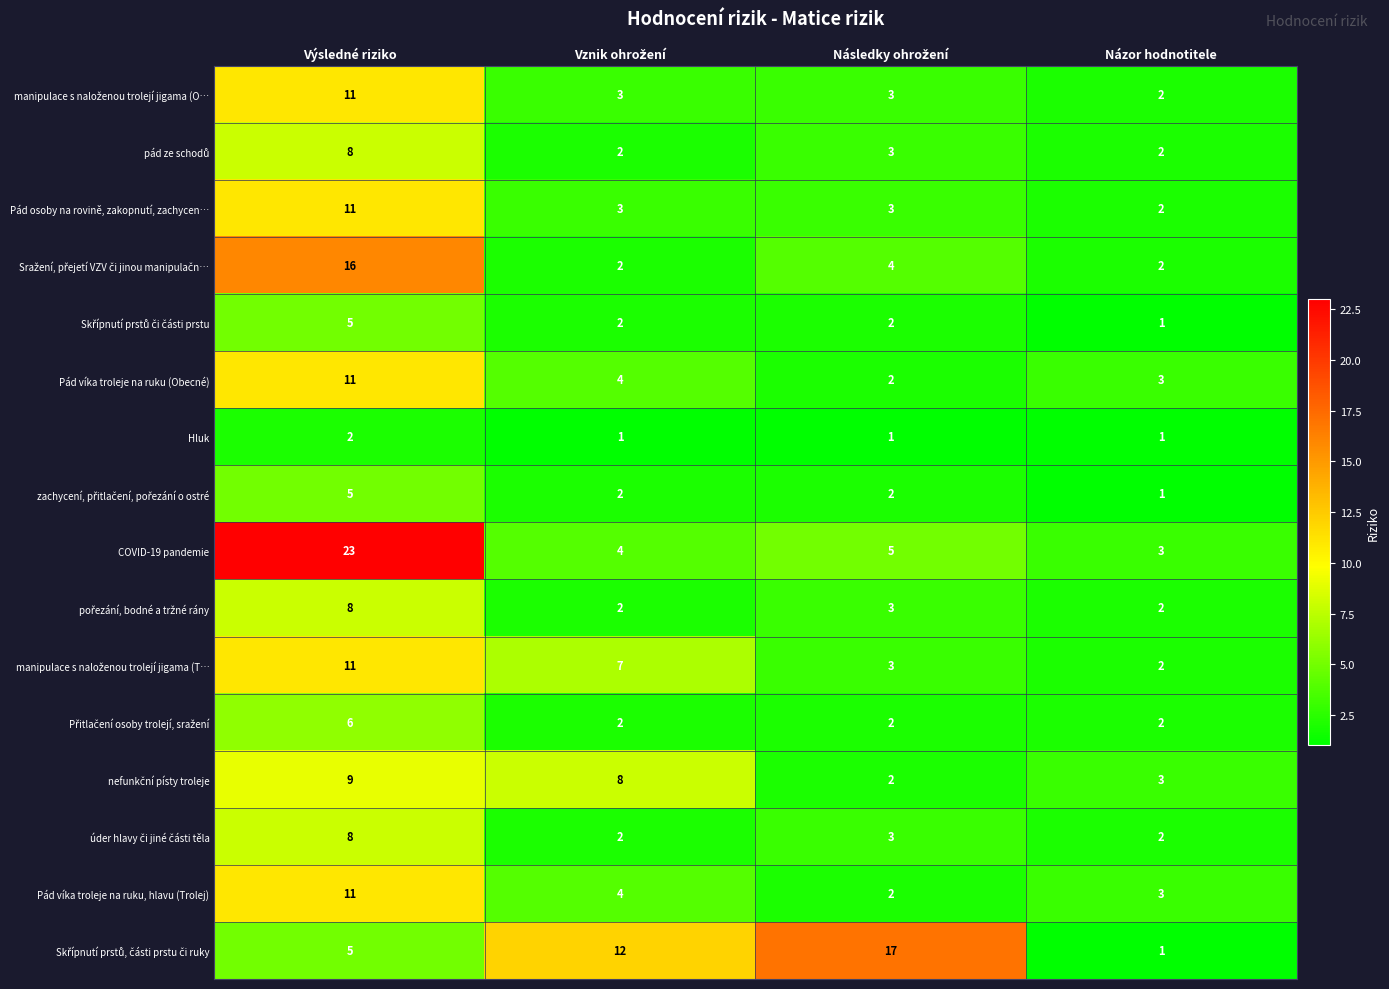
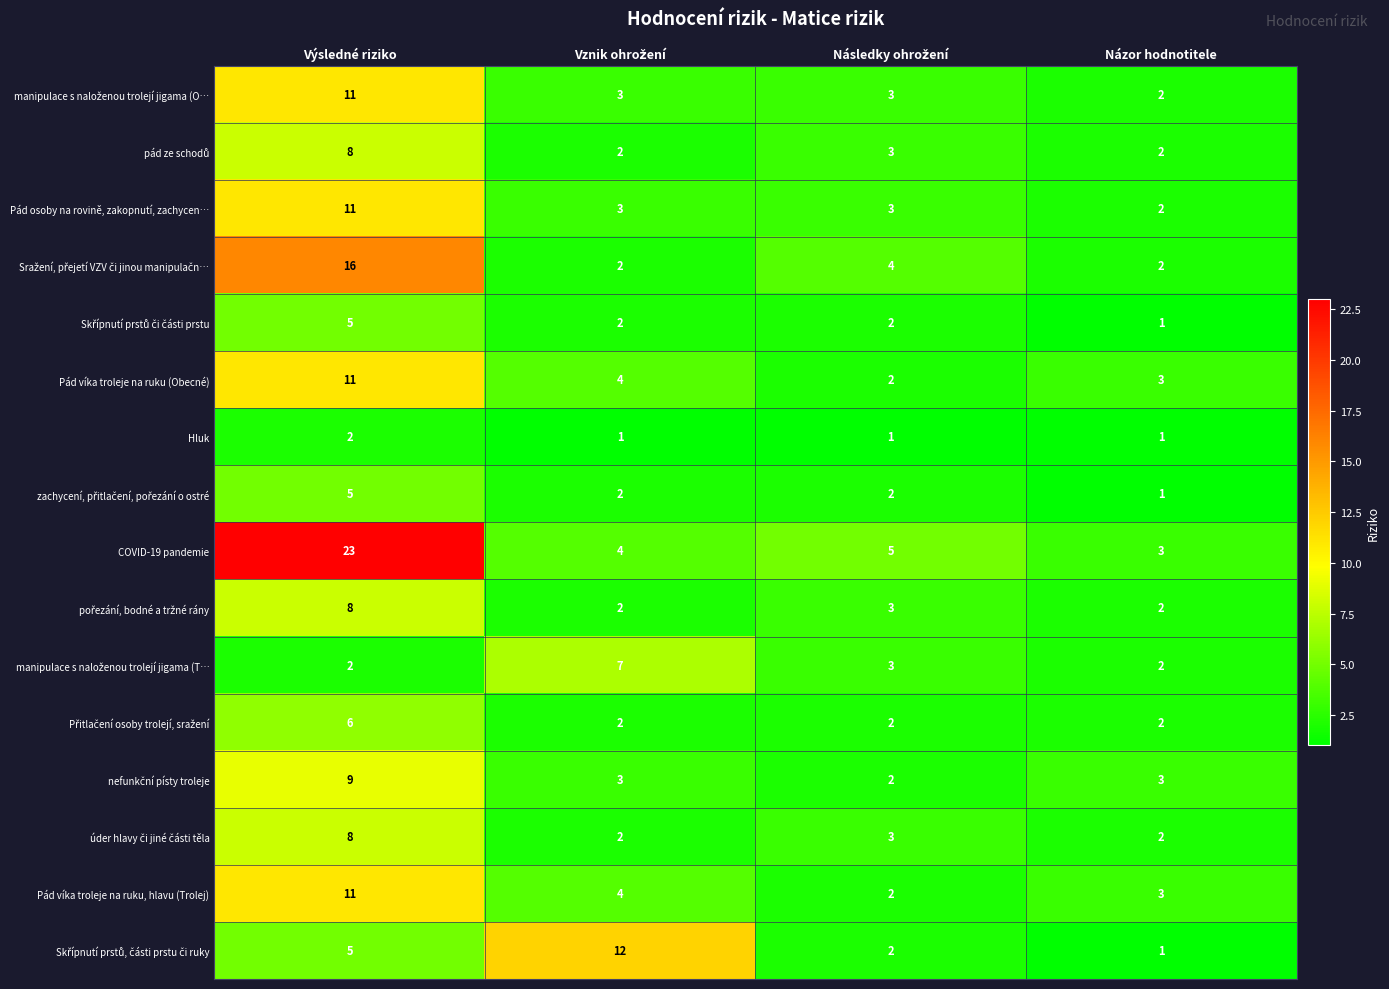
  {
    "manipulace s naloženou trolejí jigama (O…": {
      "Výsledné riziko": 11,
      "Vznik ohrožení": 3,
      "Následky ohrožení": 3,
      "Názor hodnotitele": 2
    },
    "pád ze schodů": {
      "Výsledné riziko": 8,
      "Vznik ohrožení": 2,
      "Následky ohrožení": 3,
      "Názor hodnotitele": 2
    },
    "Pád osoby na rovině, zakopnutí, zachycen…": {
      "Výsledné riziko": 11,
      "Vznik ohrožení": 3,
      "Následky ohrožení": 3,
      "Názor hodnotitele": 2
    },
    "Sražení, přejetí VZV či jinou manipulačn…": {
      "Výsledné riziko": 16,
      "Vznik ohrožení": 2,
      "Následky ohrožení": 4,
      "Názor hodnotitele": 2
    },
    "Skřípnutí prstů či části prstu": {
      "Výsledné riziko": 5,
      "Vznik ohrožení": 2,
      "Následky ohrožení": 2,
      "Názor hodnotitele": 1
    },
    "Pád víka troleje na ruku (Obecné)": {
      "Výsledné riziko": 11,
      "Vznik ohrožení": 4,
      "Následky ohrožení": 2,
      "Názor hodnotitele": 3
    },
    "Hluk": {
      "Výsledné riziko": 2,
      "Vznik ohrožení": 1,
      "Následky ohrožení": 1,
      "Názor hodnotitele": 1
    },
    "zachycení, přitlačení, pořezání o ostré": {
      "Výsledné riziko": 5,
      "Vznik ohrožení": 2,
      "Následky ohrožení": 2,
      "Názor hodnotitele": 1
    },
    "COVID-19 pandemie": {
      "Výsledné riziko": 23,
      "Vznik ohrožení": 4,
      "Následky ohrožení": 5,
      "Názor hodnotitele": 3
    },
    "pořezání, bodné a tržné rány": {
      "Výsledné riziko": 8,
      "Vznik ohrožení": 2,
      "Následky ohrožení": 3,
      "Názor hodnotitele": 2
    },
    "manipulace s naloženou trolejí jigama (T…": {
-     "Výsledné riziko": 11,
+     "Výsledné riziko": 2,
      "Vznik ohrožení": 7,
      "Následky ohrožení": 3,
      "Názor hodnotitele": 2
    },
    "Přitlačení osoby trolejí, sražení": {
      "Výsledné riziko": 6,
      "Vznik ohrožení": 2,
      "Následky ohrožení": 2,
      "Názor hodnotitele": 2
    },
    "nefunkční písty troleje": {
      "Výsledné riziko": 9,
-     "Vznik ohrožení": 8,
+     "Vznik ohrožení": 3,
      "Následky ohrožení": 2,
      "Názor hodnotitele": 3
    },
    "úder hlavy či jiné části těla": {
      "Výsledné riziko": 8,
      "Vznik ohrožení": 2,
      "Následky ohrožení": 3,
      "Názor hodnotitele": 2
    },
    "Pád víka troleje na ruku, hlavu (Trolej)": {
      "Výsledné riziko": 11,
      "Vznik ohrožení": 4,
      "Následky ohrožení": 2,
      "Názor hodnotitele": 3
    },
    "Skřípnutí prstů, části prstu či ruky": {
      "Výsledné riziko": 5,
      "Vznik ohrožení": 12,
-     "Následky ohrožení": 17,
+     "Následky ohrožení": 2,
      "Názor hodnotitele": 1
    }
  }
